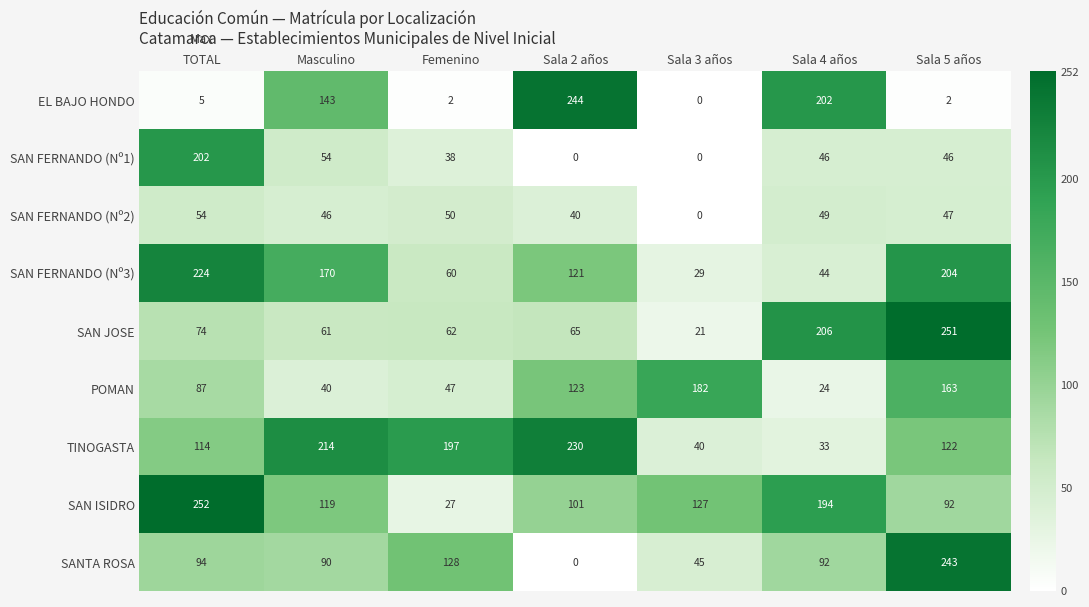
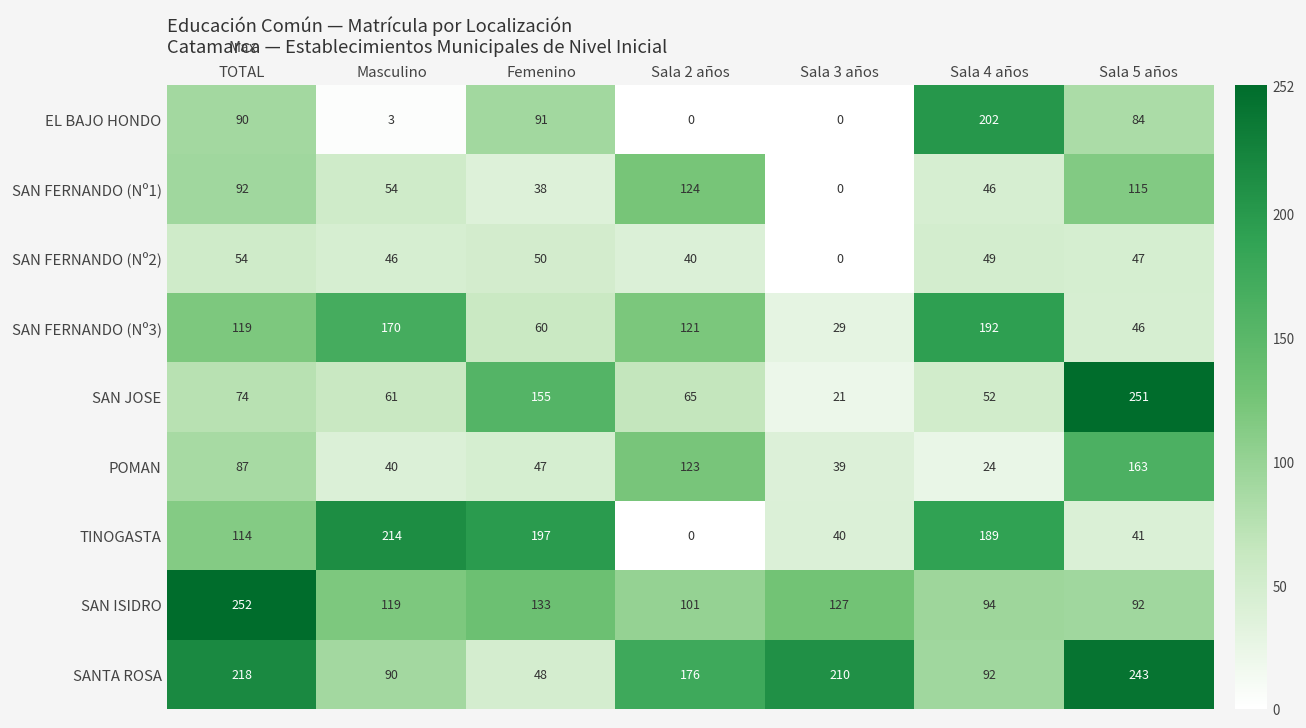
  {
    "EL BAJO HONDO": {
-     "TOTAL": 5,
-     "Masculino": 143,
-     "Femenino": 2,
-     "Sala 2 años": 244,
+     "TOTAL": 90,
+     "Masculino": 3,
+     "Femenino": 91,
+     "Sala 2 años": 0,
      "Sala 3 años": 0,
      "Sala 4 años": 202,
-     "Sala 5 años": 2
+     "Sala 5 años": 84
    },
    "SAN FERNANDO (Nº1)": {
-     "TOTAL": 202,
+     "TOTAL": 92,
      "Masculino": 54,
      "Femenino": 38,
-     "Sala 2 años": 0,
+     "Sala 2 años": 124,
      "Sala 3 años": 0,
      "Sala 4 años": 46,
-     "Sala 5 años": 46
+     "Sala 5 años": 115
    },
    "SAN FERNANDO (Nº2)": {
      "TOTAL": 54,
      "Masculino": 46,
      "Femenino": 50,
      "Sala 2 años": 40,
      "Sala 3 años": 0,
      "Sala 4 años": 49,
      "Sala 5 años": 47
    },
    "SAN FERNANDO (Nº3)": {
-     "TOTAL": 224,
+     "TOTAL": 119,
      "Masculino": 170,
      "Femenino": 60,
      "Sala 2 años": 121,
      "Sala 3 años": 29,
-     "Sala 4 años": 44,
-     "Sala 5 años": 204
+     "Sala 4 años": 192,
+     "Sala 5 años": 46
    },
    "SAN JOSE": {
      "TOTAL": 74,
      "Masculino": 61,
-     "Femenino": 62,
+     "Femenino": 155,
      "Sala 2 años": 65,
      "Sala 3 años": 21,
-     "Sala 4 años": 206,
+     "Sala 4 años": 52,
      "Sala 5 años": 251
    },
    "POMAN": {
      "TOTAL": 87,
      "Masculino": 40,
      "Femenino": 47,
      "Sala 2 años": 123,
-     "Sala 3 años": 182,
+     "Sala 3 años": 39,
      "Sala 4 años": 24,
      "Sala 5 años": 163
    },
    "TINOGASTA": {
      "TOTAL": 114,
      "Masculino": 214,
      "Femenino": 197,
-     "Sala 2 años": 230,
+     "Sala 2 años": 0,
      "Sala 3 años": 40,
-     "Sala 4 años": 33,
-     "Sala 5 años": 122
+     "Sala 4 años": 189,
+     "Sala 5 años": 41
    },
    "SAN ISIDRO": {
      "TOTAL": 252,
      "Masculino": 119,
-     "Femenino": 27,
+     "Femenino": 133,
      "Sala 2 años": 101,
      "Sala 3 años": 127,
-     "Sala 4 años": 194,
+     "Sala 4 años": 94,
      "Sala 5 años": 92
    },
    "SANTA ROSA": {
-     "TOTAL": 94,
+     "TOTAL": 218,
      "Masculino": 90,
-     "Femenino": 128,
-     "Sala 2 años": 0,
-     "Sala 3 años": 45,
+     "Femenino": 48,
+     "Sala 2 años": 176,
+     "Sala 3 años": 210,
      "Sala 4 años": 92,
      "Sala 5 años": 243
    }
  }
